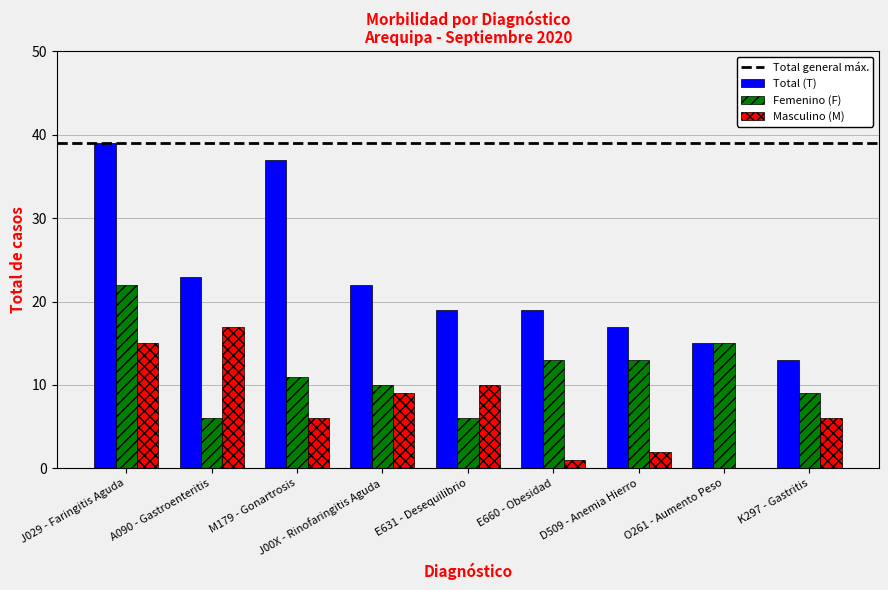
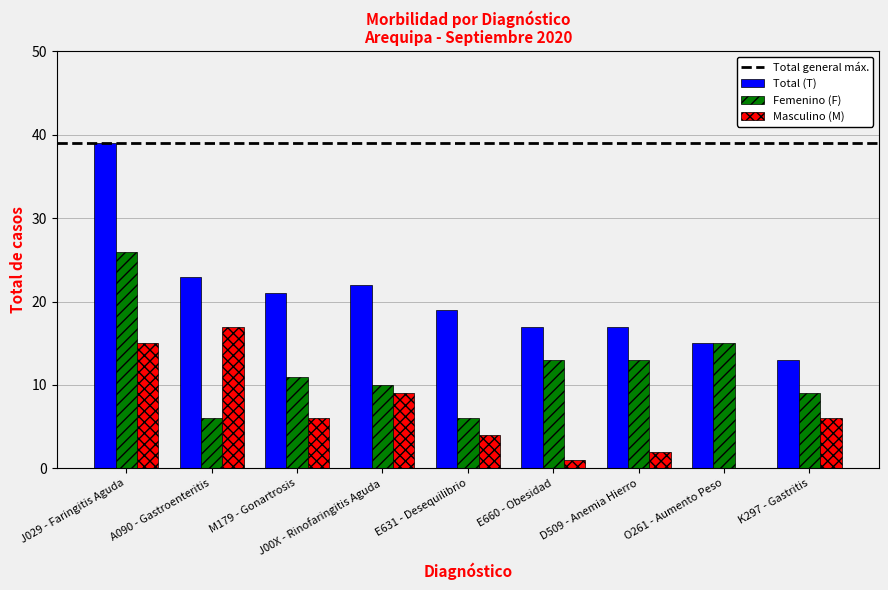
  {
    "Total (T)": {
      "J029 - Faringitis Aguda": 39,
      "A090 - Gastroenteritis": 23,
-     "M179 - Gonartrosis": 37,
+     "M179 - Gonartrosis": 21,
      "J00X - Rinofaringitis Aguda": 22,
      "E631 - Desequilibrio": 19,
-     "E660 - Obesidad": 19,
+     "E660 - Obesidad": 17,
      "D509 - Anemia Hierro": 17,
      "O261 - Aumento Peso": 15,
      "K297 - Gastritis": 13
    },
    "Femenino (F)": {
-     "J029 - Faringitis Aguda": 22,
+     "J029 - Faringitis Aguda": 26,
      "A090 - Gastroenteritis": 6,
      "M179 - Gonartrosis": 11,
      "J00X - Rinofaringitis Aguda": 10,
      "E631 - Desequilibrio": 6,
      "E660 - Obesidad": 13,
      "D509 - Anemia Hierro": 13,
      "O261 - Aumento Peso": 15,
      "K297 - Gastritis": 9
    },
    "Masculino (M)": {
      "J029 - Faringitis Aguda": 15,
      "A090 - Gastroenteritis": 17,
      "M179 - Gonartrosis": 6,
      "J00X - Rinofaringitis Aguda": 9,
-     "E631 - Desequilibrio": 10,
+     "E631 - Desequilibrio": 4,
      "E660 - Obesidad": 1,
      "D509 - Anemia Hierro": 2,
      "O261 - Aumento Peso": 0,
      "K297 - Gastritis": 6
    }
  }
